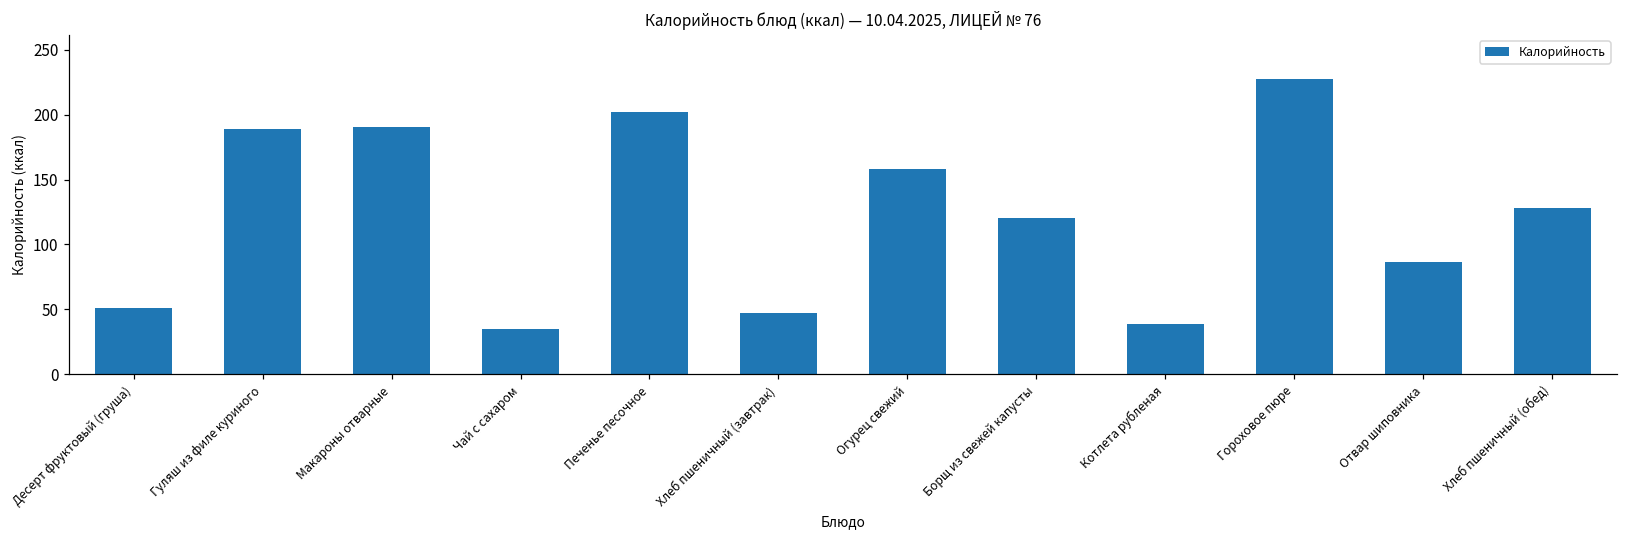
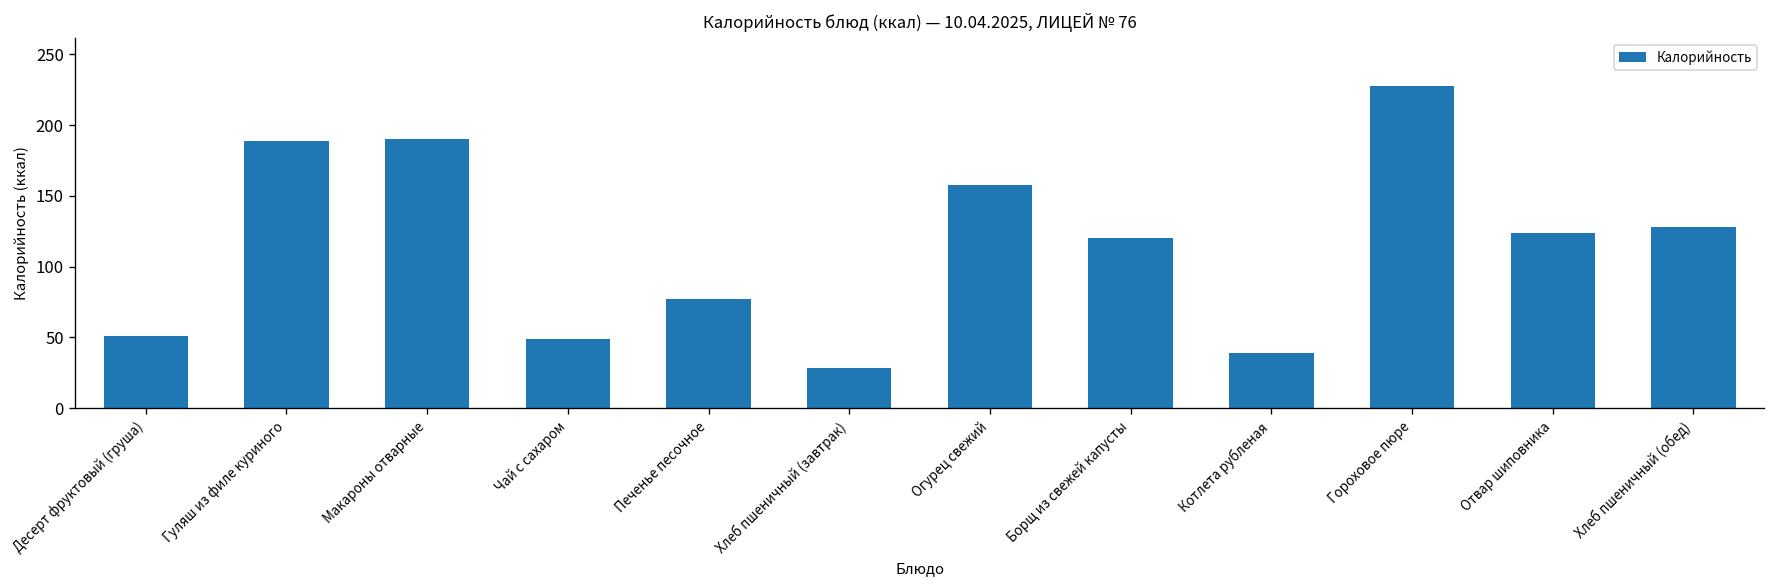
  {
    "Десерт фруктовый (груша)": 51,
    "Гуляш из филе куриного": 189,
    "Макароны отварные": 190,
-   "Чай с сахаром": 35,
-   "Печенье песочное": 202,
-   "Хлеб пшеничный (завтрак)": 47,
+   "Чай с сахаром": 49,
+   "Печенье песочное": 77,
+   "Хлеб пшеничный (завтрак)": 28,
    "Огурец свежий": 158,
    "Борщ из свежей капусты": 120,
    "Котлета рубленая": 39,
    "Гороховое пюре": 227,
-   "Отвар шиповника": 87,
+   "Отвар шиповника": 124,
    "Хлеб пшеничный (обед)": 128
  }
